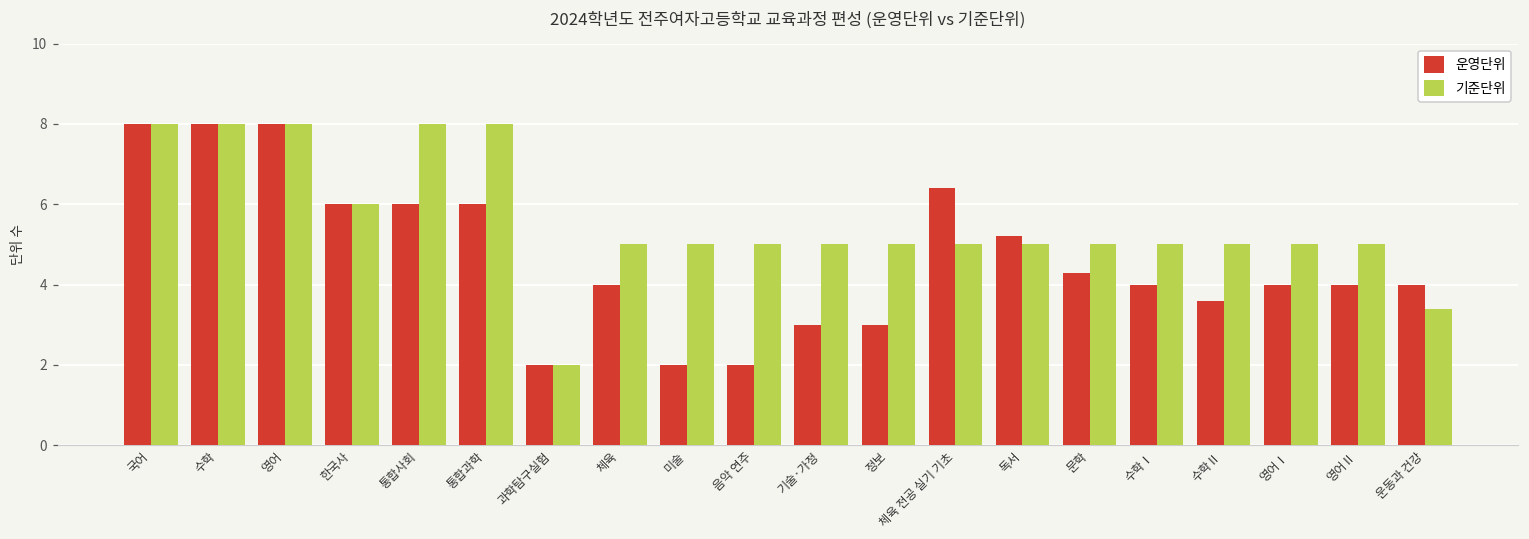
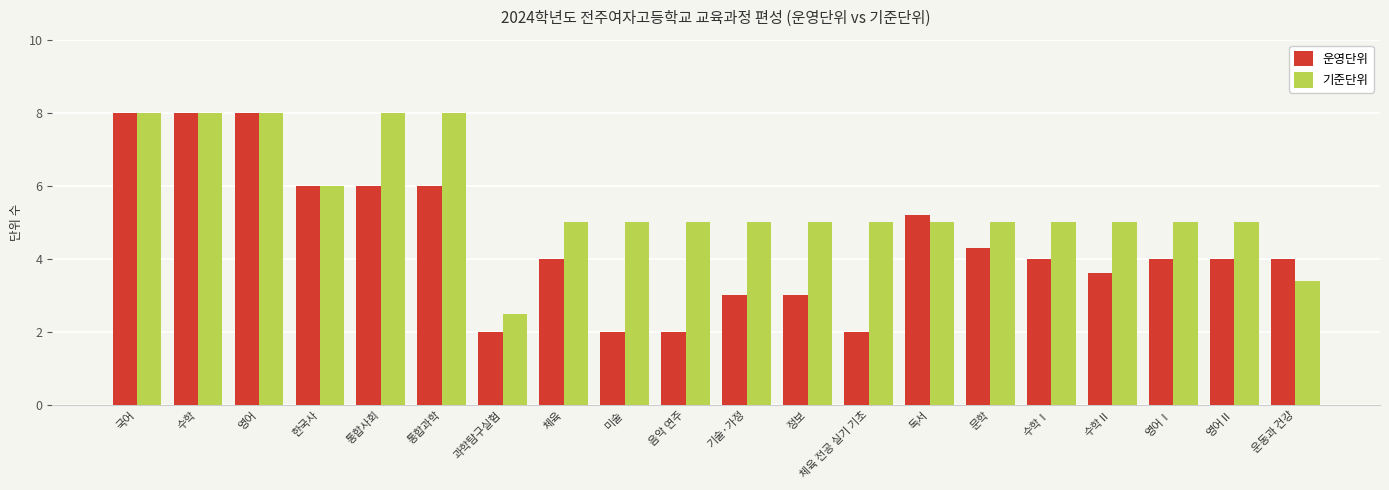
  {
    "운영단위": {
      "국어": 8.0,
      "수학": 8.0,
      "영어": 8.0,
      "한국사": 6.0,
      "통합사회": 6.0,
      "통합과학": 6.0,
      "과학탐구실험": 2.0,
      "체육": 4.0,
      "미술": 2.0,
      "음악 연주": 2.0,
      "기술·가정": 3.0,
      "정보": 3.0,
-     "체육 전공 실기 기초": 6.4,
+     "체육 전공 실기 기초": 2.0,
      "독서": 5.2,
      "문학": 4.3,
      "수학Ⅰ": 4.0,
      "수학Ⅱ": 3.6,
      "영어Ⅰ": 4.0,
      "영어Ⅱ": 4.0,
      "운동과 건강": 4.0
    },
    "기준단위": {
      "국어": 8.0,
      "수학": 8.0,
      "영어": 8.0,
      "한국사": 6.0,
      "통합사회": 8.0,
      "통합과학": 8.0,
-     "과학탐구실험": 2.0,
+     "과학탐구실험": 2.5,
      "체육": 5.0,
      "미술": 5.0,
      "음악 연주": 5.0,
      "기술·가정": 5.0,
      "정보": 5.0,
      "체육 전공 실기 기초": 5.0,
      "독서": 5.0,
      "문학": 5.0,
      "수학Ⅰ": 5.0,
      "수학Ⅱ": 5.0,
      "영어Ⅰ": 5.0,
      "영어Ⅱ": 5.0,
      "운동과 건강": 3.4
    }
  }
